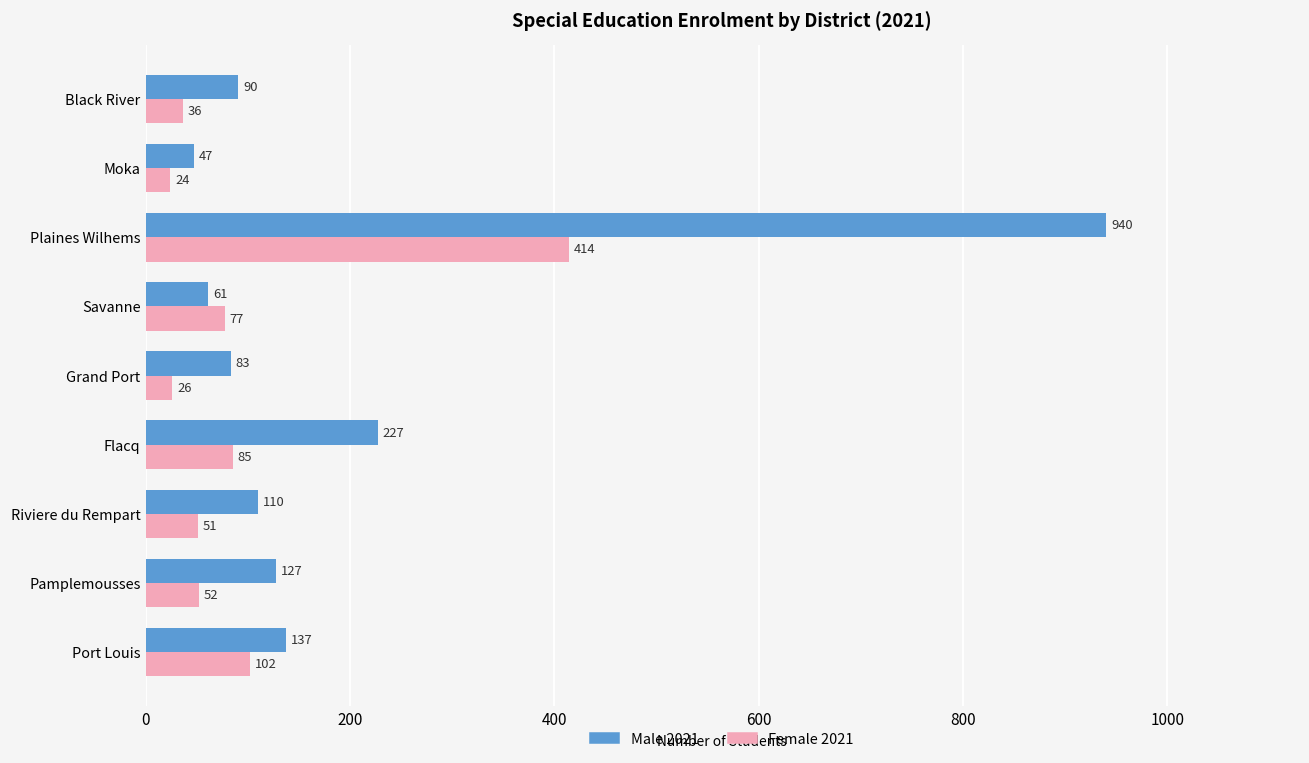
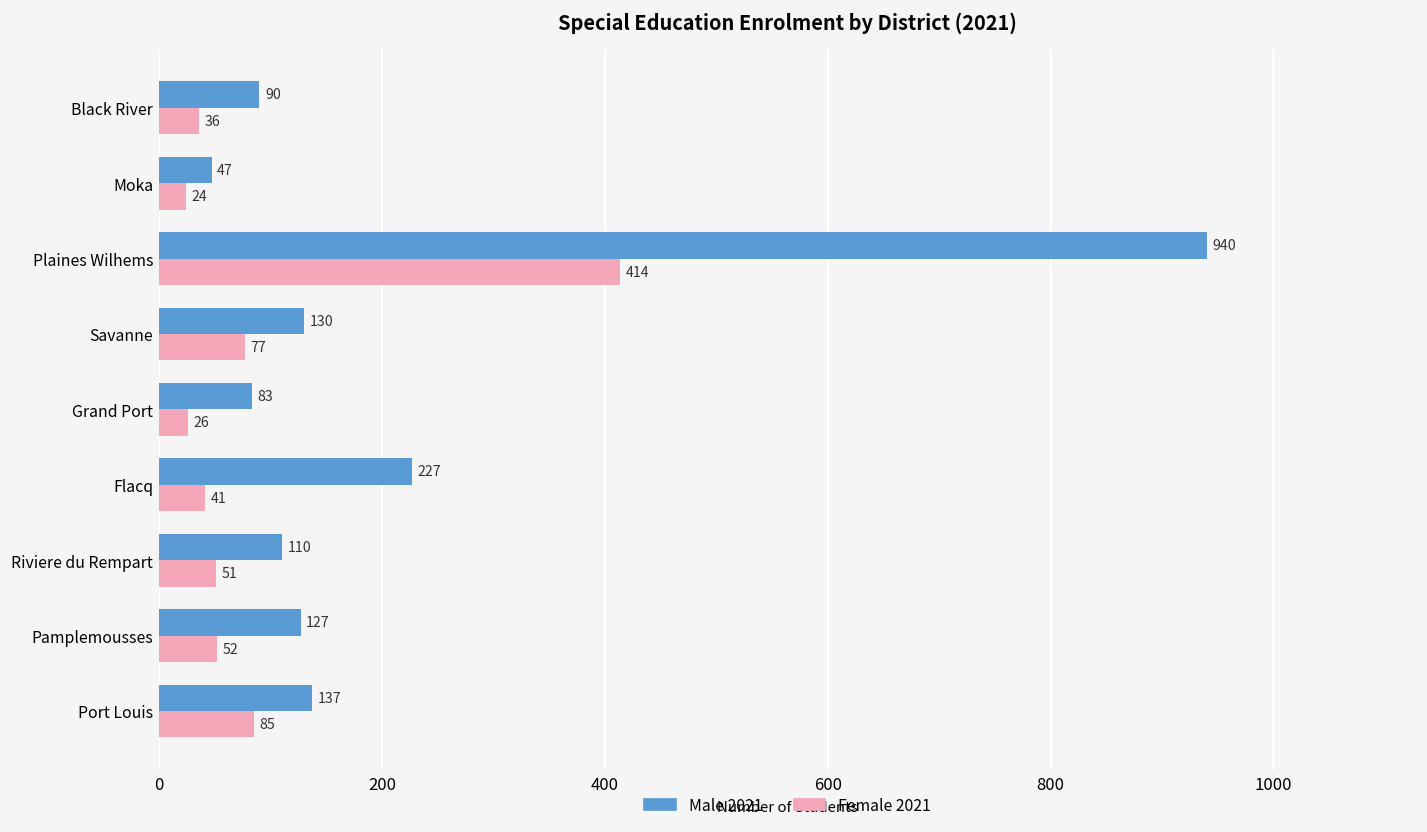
  {
    "Male 2021": {
      "Black River": 90,
      "Moka": 47,
      "Plaines Wilhems": 940,
-     "Savanne": 61,
+     "Savanne": 130,
      "Grand Port": 83,
      "Flacq": 227,
      "Riviere du Rempart": 110,
      "Pamplemousses": 127,
      "Port Louis": 137
    },
    "Female 2021": {
      "Black River": 36,
      "Moka": 24,
      "Plaines Wilhems": 414,
      "Savanne": 77,
      "Grand Port": 26,
-     "Flacq": 85,
+     "Flacq": 41,
      "Riviere du Rempart": 51,
      "Pamplemousses": 52,
-     "Port Louis": 102
+     "Port Louis": 85
    }
  }
